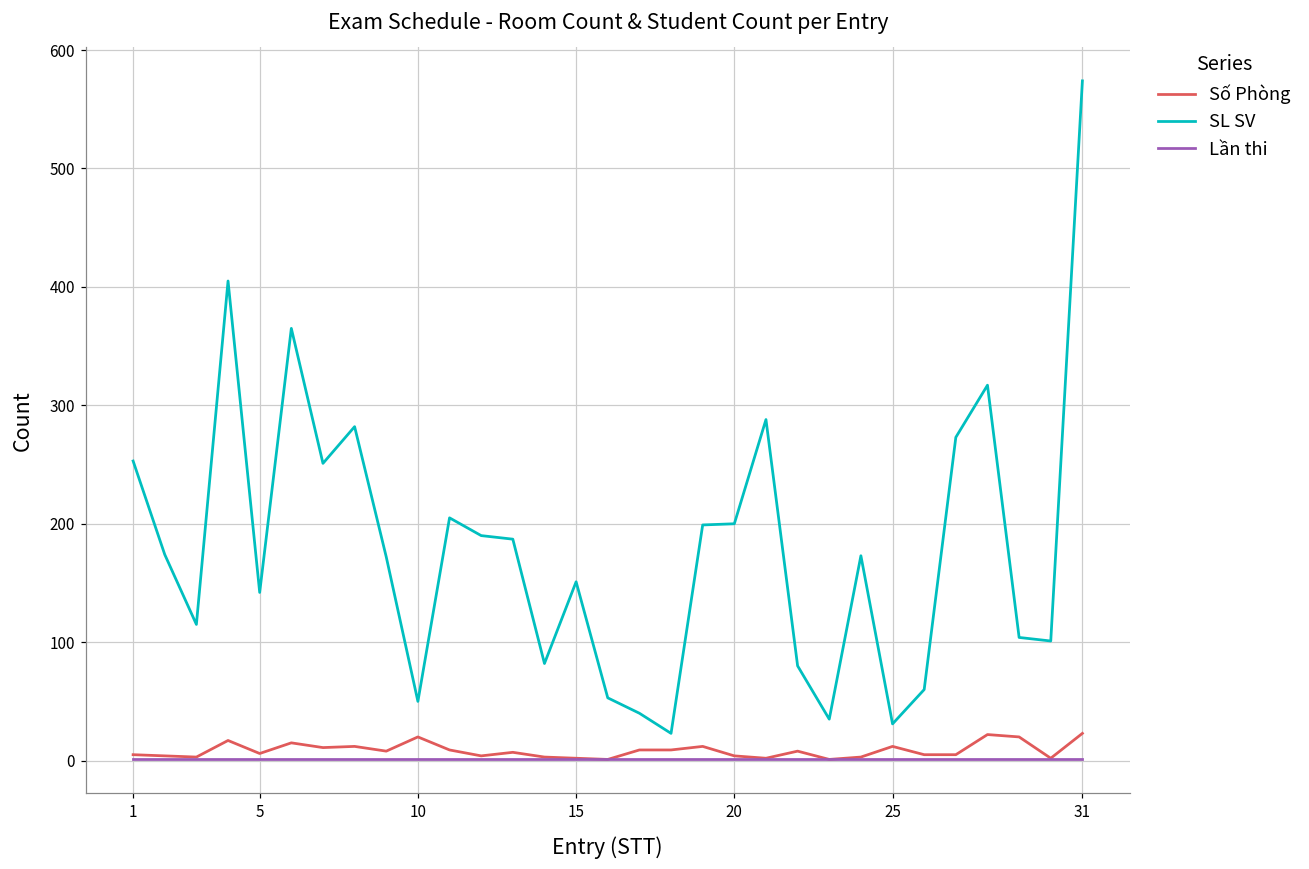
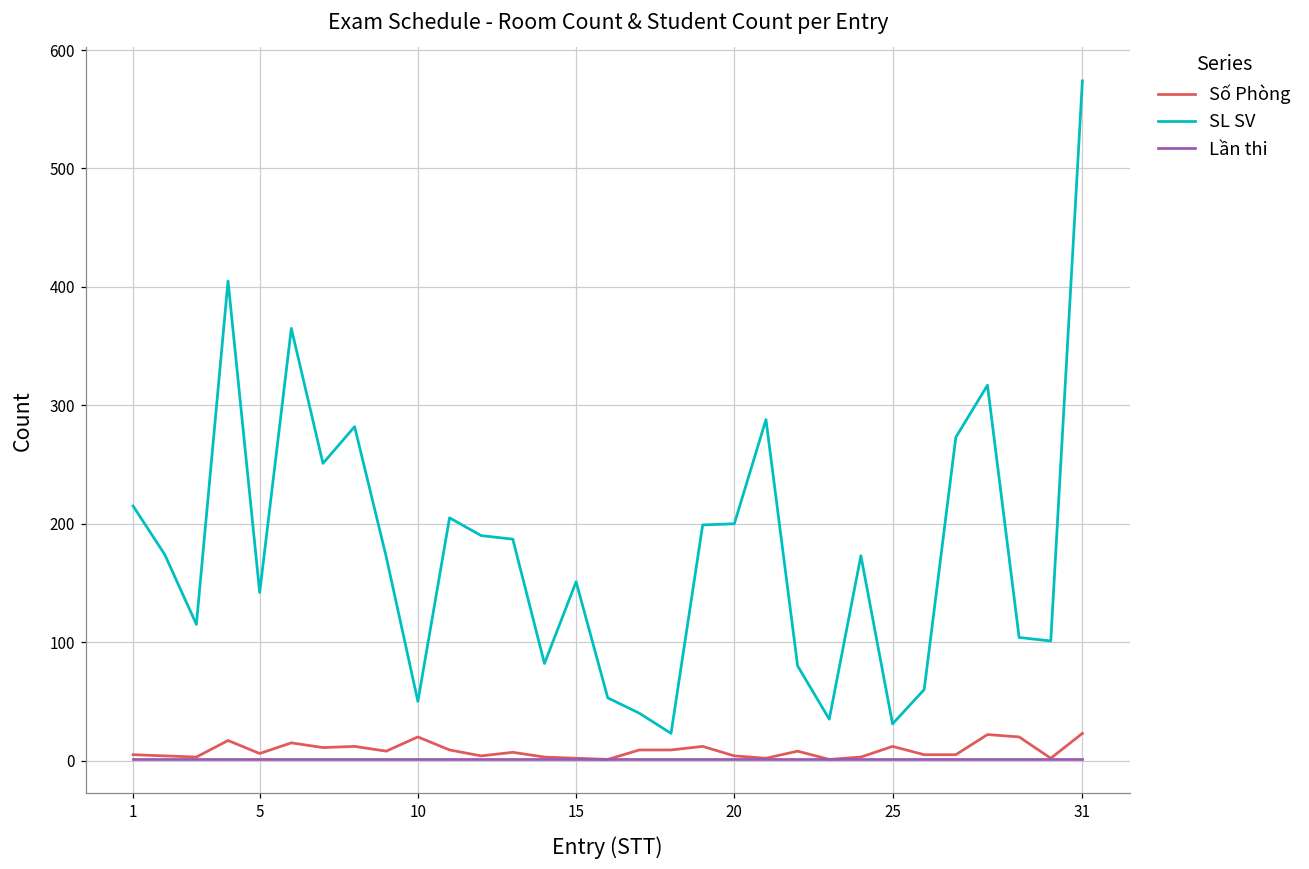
  {
    "Số Phòng": {
      "1": 5,
      "5": 6,
      "10": 20,
      "20": 4,
      "25": 12,
      "31": 23
    },
    "SL SV": {
-     "1": 253,
+     "1": 215,
      "5": 142,
      "10": 50,
      "15": 151,
      "20": 200,
      "25": 31,
      "31": 574
    },
    "Lần thi": {
      "1": 1,
      "5": 1,
      "10": 1,
      "20": 1,
      "25": 1,
      "31": 1
    }
  }
